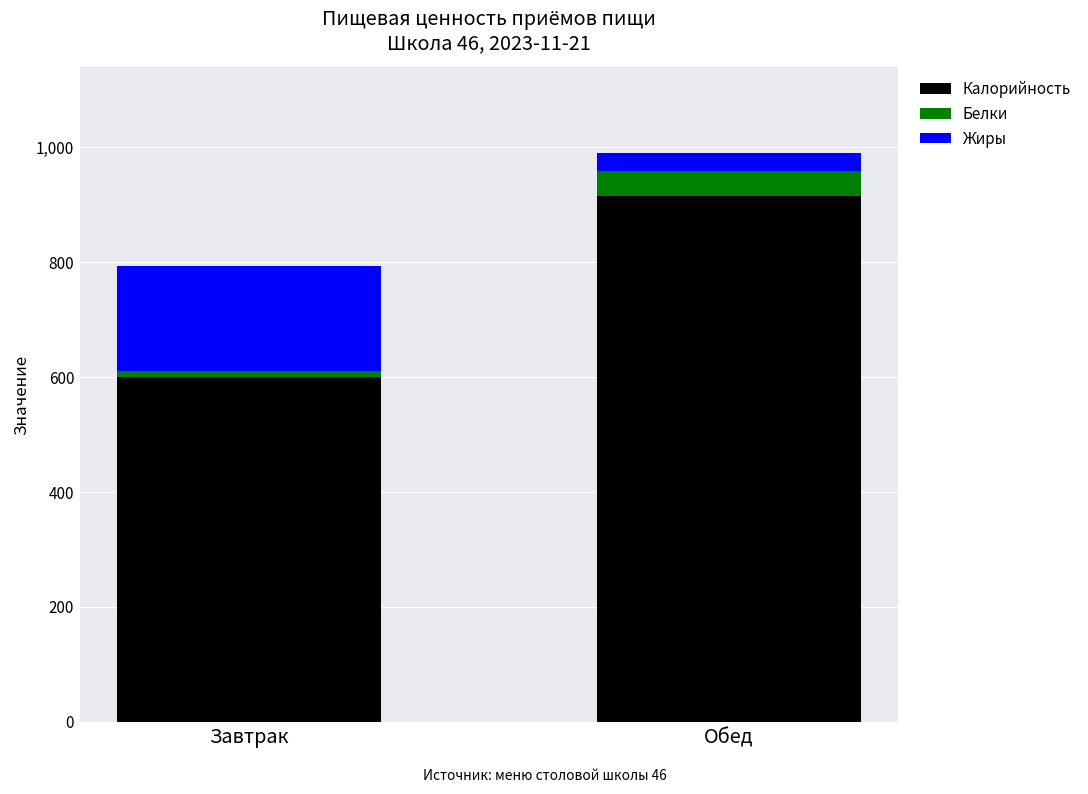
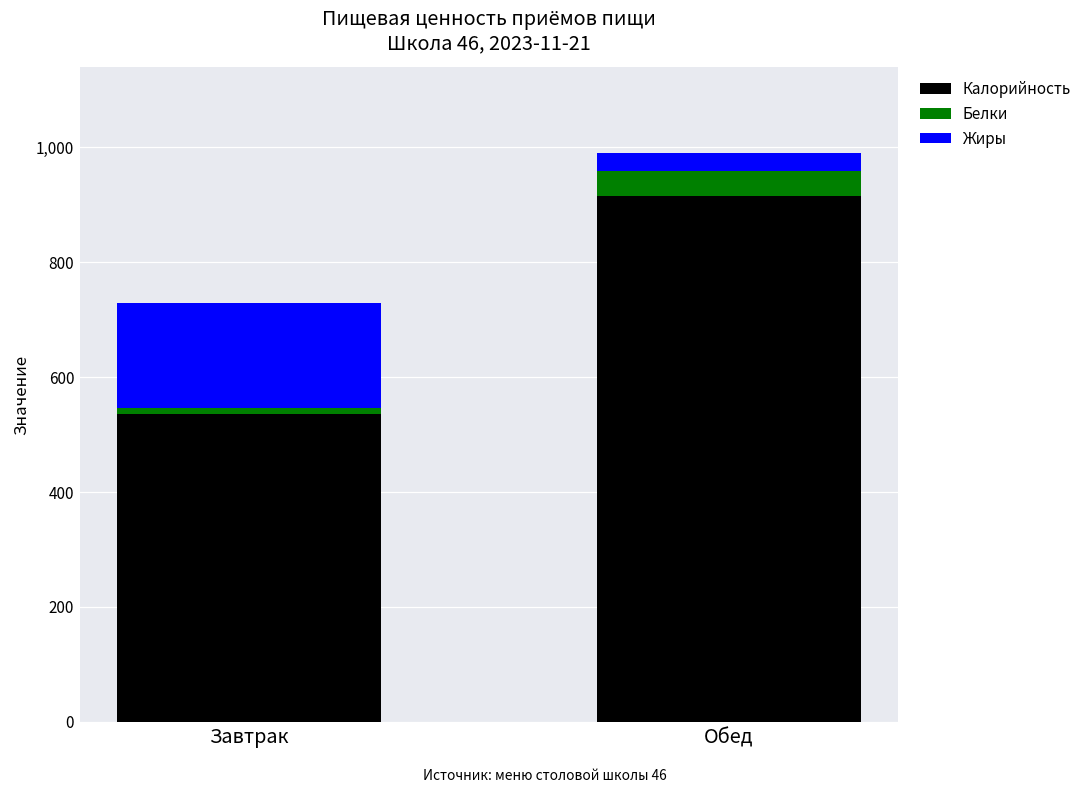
  {
    "Калорийность": {
-     "Завтрак": 600,
+     "Завтрак": 540,
      "Обед": 920
    },
    "Белки": {
      "Завтрак": 10,
      "Обед": 40
    },
    "Жиры": {
      "Завтрак": 180,
      "Обед": 30
    }
  }
